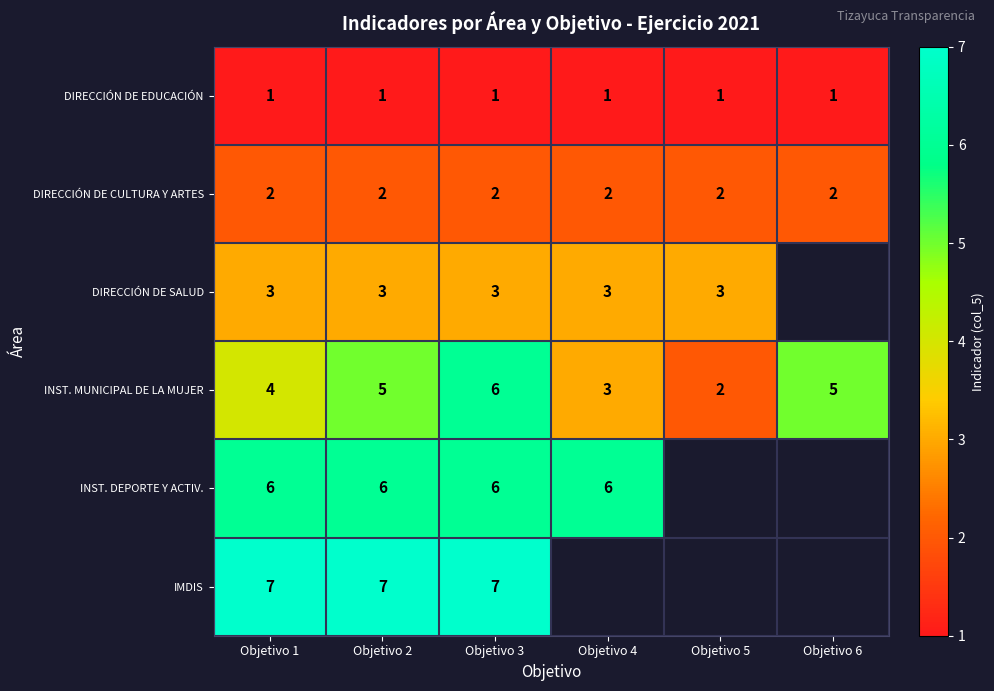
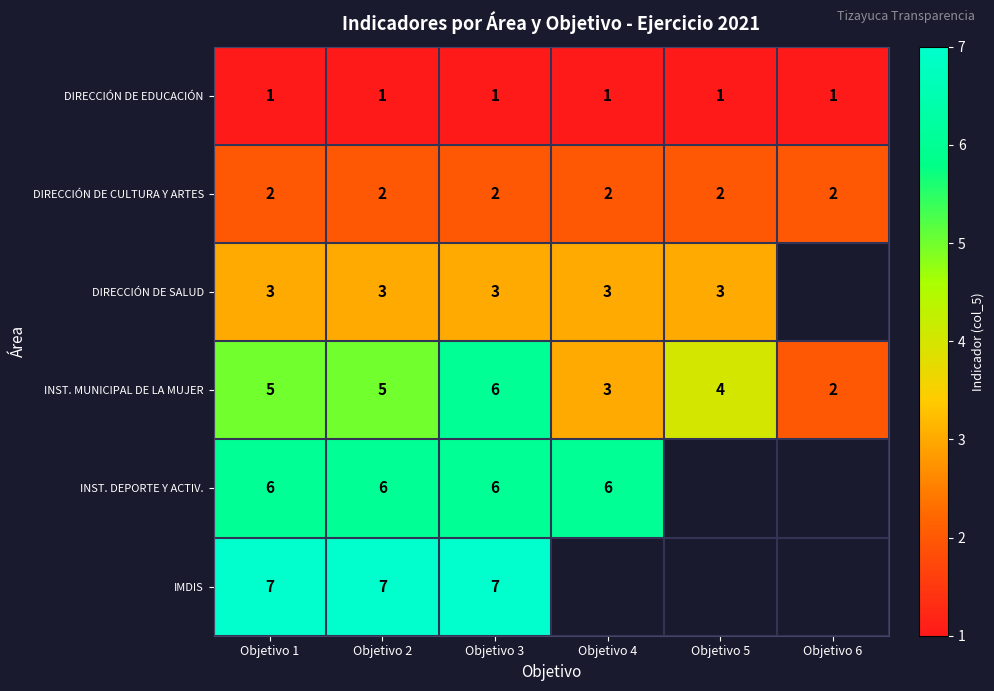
  {
    "DIRECCIÓN DE EDUCACIÓN": {
      "Objetivo 1": 1,
      "Objetivo 2": 1,
      "Objetivo 3": 1,
      "Objetivo 4": 1,
      "Objetivo 5": 1,
      "Objetivo 6": 1
    },
    "DIRECCIÓN DE CULTURA Y ARTES": {
      "Objetivo 1": 2,
      "Objetivo 2": 2,
      "Objetivo 3": 2,
      "Objetivo 4": 2,
      "Objetivo 5": 2,
      "Objetivo 6": 2
    },
    "DIRECCIÓN DE SALUD": {
      "Objetivo 1": 3,
      "Objetivo 2": 3,
      "Objetivo 3": 3,
      "Objetivo 4": 3,
      "Objetivo 5": 3
    },
    "INST. MUNICIPAL DE LA MUJER": {
-     "Objetivo 1": 4,
+     "Objetivo 1": 5,
      "Objetivo 2": 5,
      "Objetivo 3": 6,
      "Objetivo 4": 3,
-     "Objetivo 5": 2,
-     "Objetivo 6": 5
+     "Objetivo 5": 4,
+     "Objetivo 6": 2
    },
    "INST. DEPORTE Y ACTIV.": {
      "Objetivo 1": 6,
      "Objetivo 2": 6,
      "Objetivo 3": 6,
      "Objetivo 4": 6
    },
    "IMDIS": {
      "Objetivo 1": 7,
      "Objetivo 2": 7,
      "Objetivo 3": 7
    }
  }
